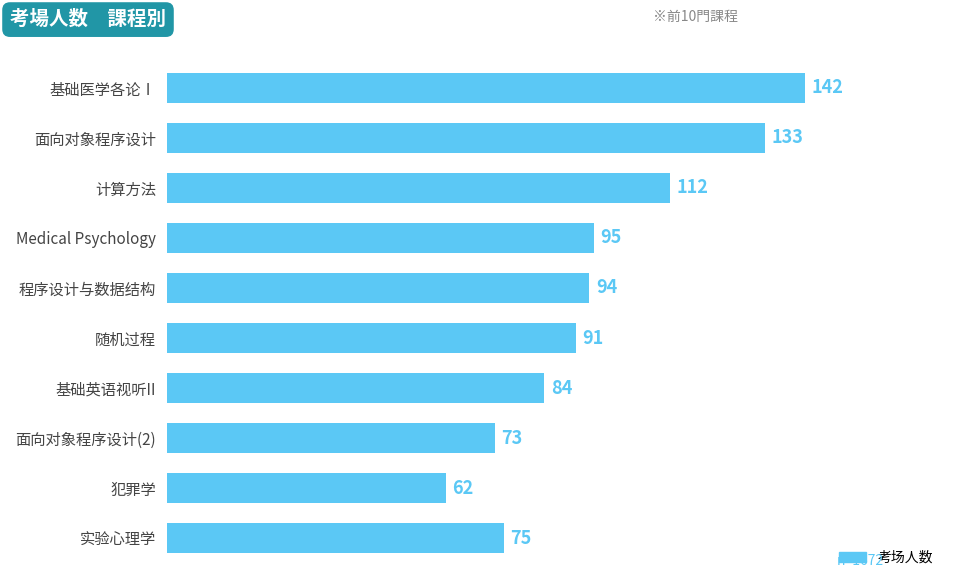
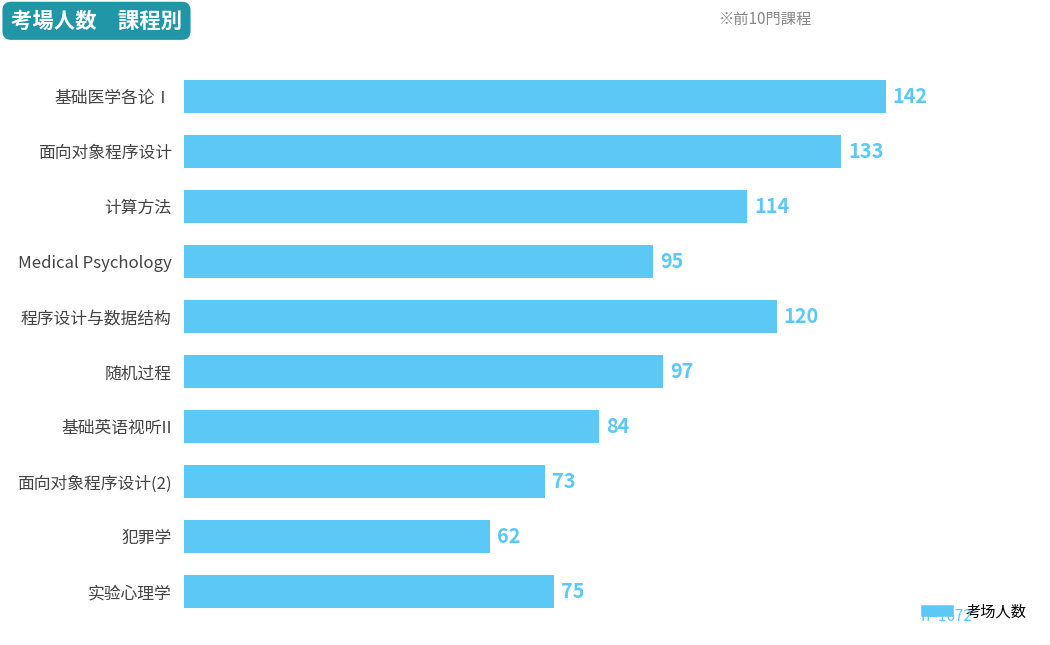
  {
    "基础医学各论Ⅰ": 142,
    "面向对象程序设计": 133,
-   "计算方法": 112,
+   "计算方法": 114,
    "Medical Psychology": 95,
-   "程序设计与数据结构": 94,
-   "随机过程": 91,
+   "程序设计与数据结构": 120,
+   "随机过程": 97,
    "基础英语视听II": 84,
    "面向对象程序设计(2)": 73,
    "犯罪学": 62,
    "实验心理学": 75
  }
